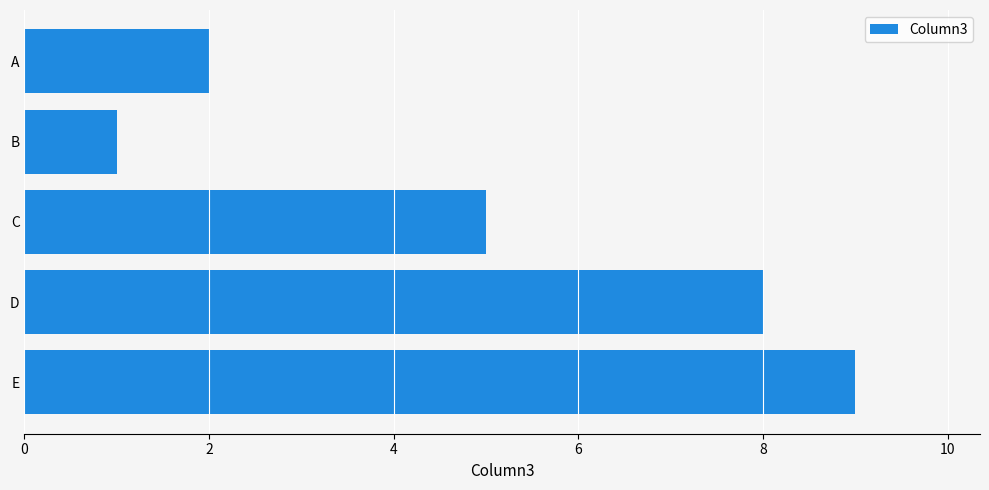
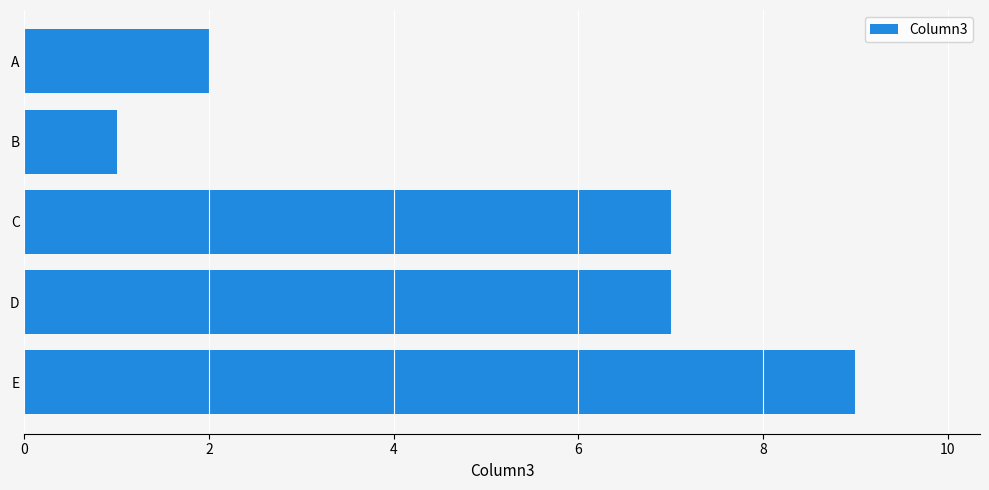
  {
    "A": 2,
    "B": 1,
-   "C": 5,
-   "D": 8,
+   "C": 7,
+   "D": 7,
    "E": 9
  }
